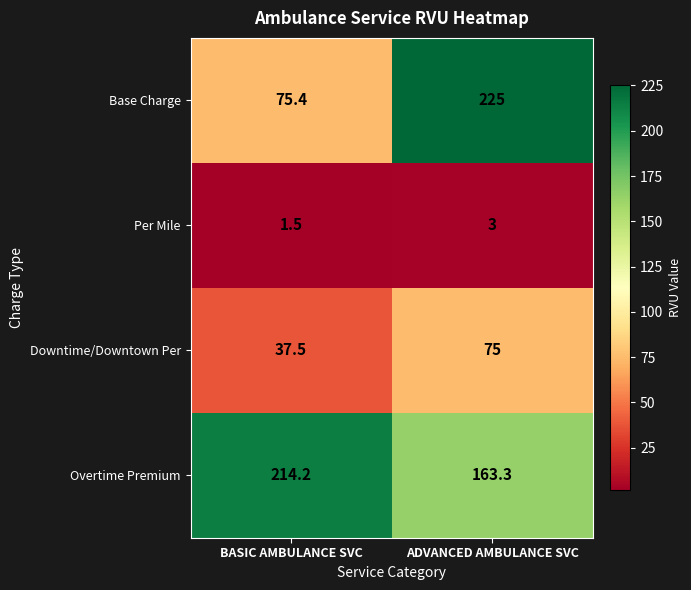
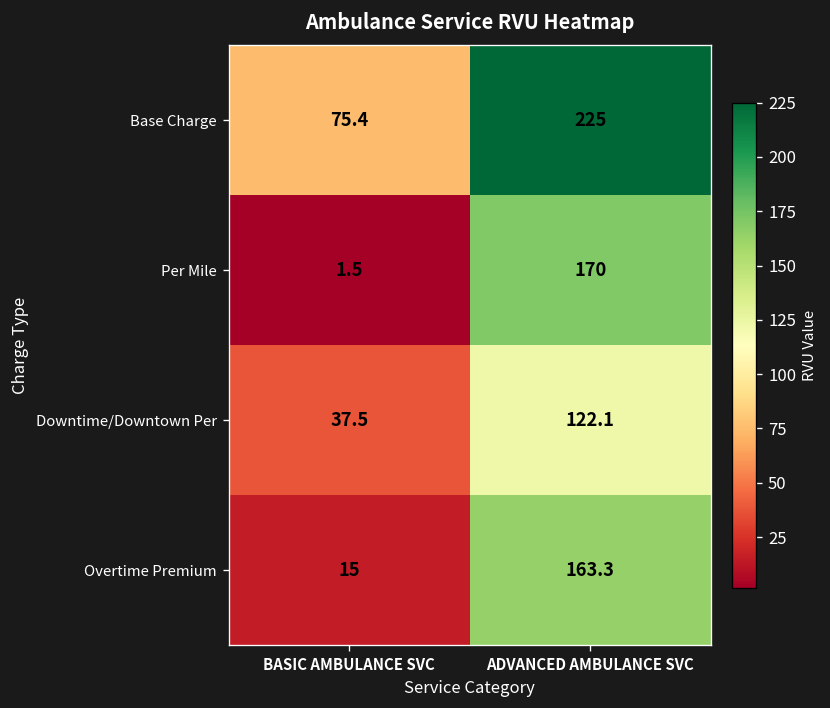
  {
    "Base Charge": {
      "BASIC AMBULANCE SVC": 75.4,
      "ADVANCED AMBULANCE SVC": 225
    },
    "Per Mile": {
      "BASIC AMBULANCE SVC": 1.5,
-     "ADVANCED AMBULANCE SVC": 3
+     "ADVANCED AMBULANCE SVC": 170
    },
    "Downtime/Downtown Per": {
      "BASIC AMBULANCE SVC": 37.5,
-     "ADVANCED AMBULANCE SVC": 75
+     "ADVANCED AMBULANCE SVC": 122.1
    },
    "Overtime Premium": {
-     "BASIC AMBULANCE SVC": 214.2,
+     "BASIC AMBULANCE SVC": 15,
      "ADVANCED AMBULANCE SVC": 163.3
    }
  }
